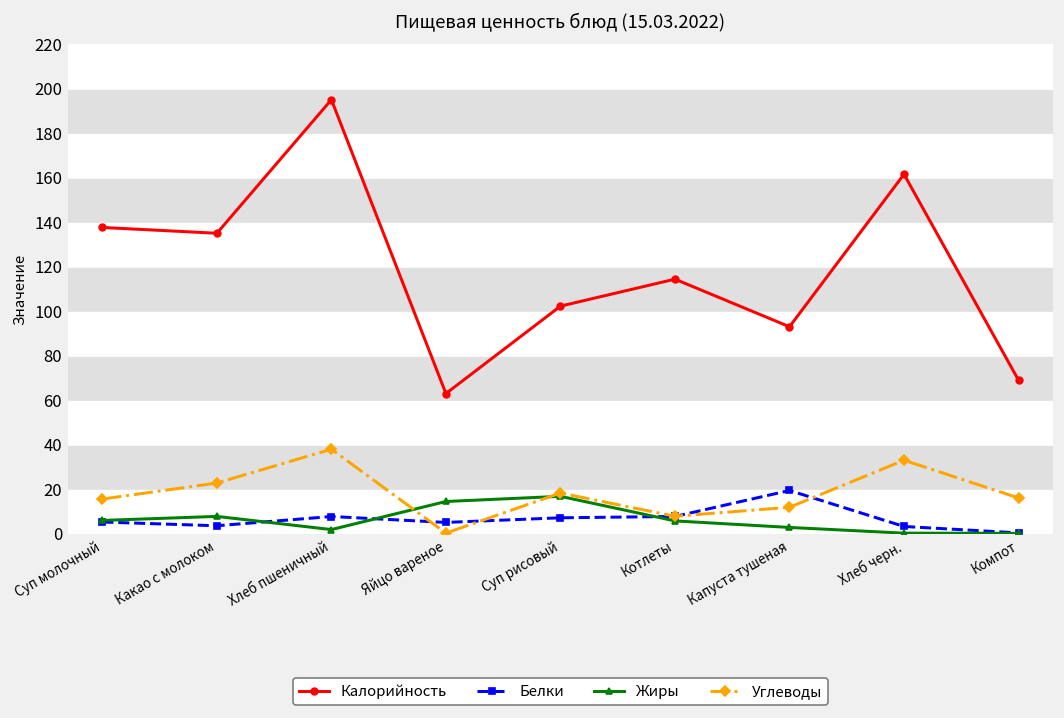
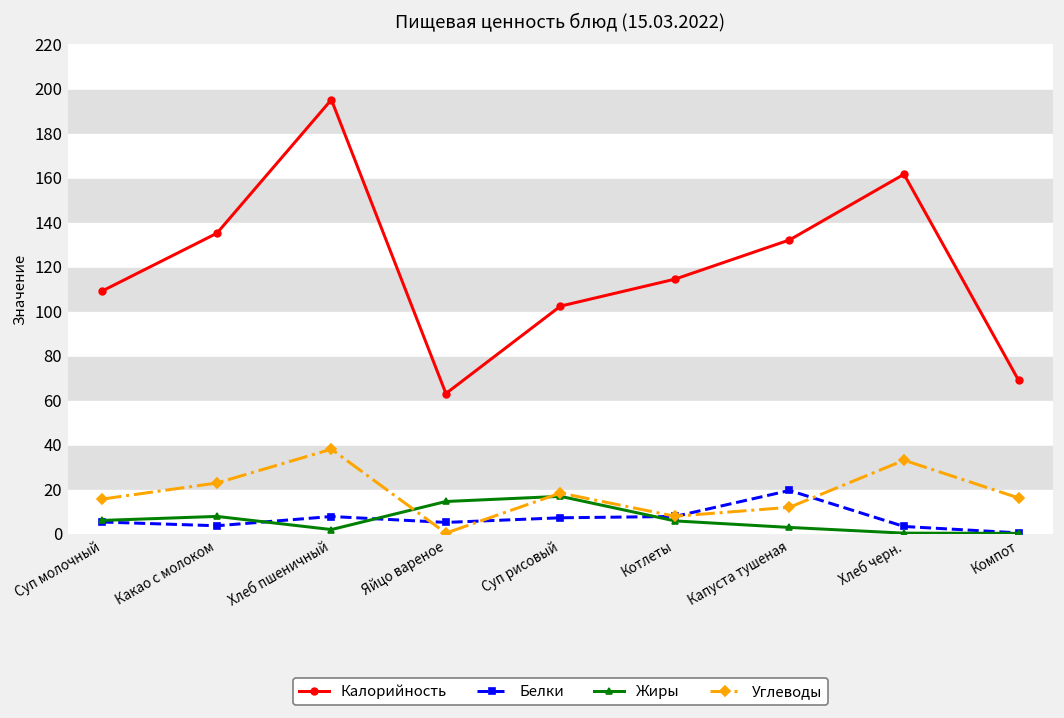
  {
    "Калорийность": {
-     "Суп молочный": 138,
+     "Суп молочный": 109,
      "Какао с молоком": 135,
      "Хлеб пшеничный": 195,
      "Яйцо вареное": 63,
      "Суп рисовый": 102,
      "Котлеты": 114,
-     "Капуста тушеная": 93,
+     "Капуста тушеная": 132,
      "Хлеб черн.": 162,
      "Компот": 69
    },
    "Белки": {
      "Какао с молоком": 4,
      "Хлеб пшеничный": 8,
      "Яйцо вареное": 5,
      "Суп рисовый": 7,
      "Капуста тушеная": 19,
      "Хлеб черн.": 3
    },
    "Жиры": {
      "Какао с молоком": 8,
      "Хлеб пшеничный": 2,
      "Яйцо вареное": 15,
      "Суп рисовый": 17,
      "Котлеты": 6,
      "Капуста тушеная": 3,
      "Хлеб черн.": 0
    },
    "Углеводы": {
      "Суп молочный": 16,
      "Какао с молоком": 23,
      "Хлеб пшеничный": 38,
      "Яйцо вареное": 0,
      "Суп рисовый": 18,
      "Капуста тушеная": 12,
      "Хлеб черн.": 33,
      "Компот": 16
    }
  }
